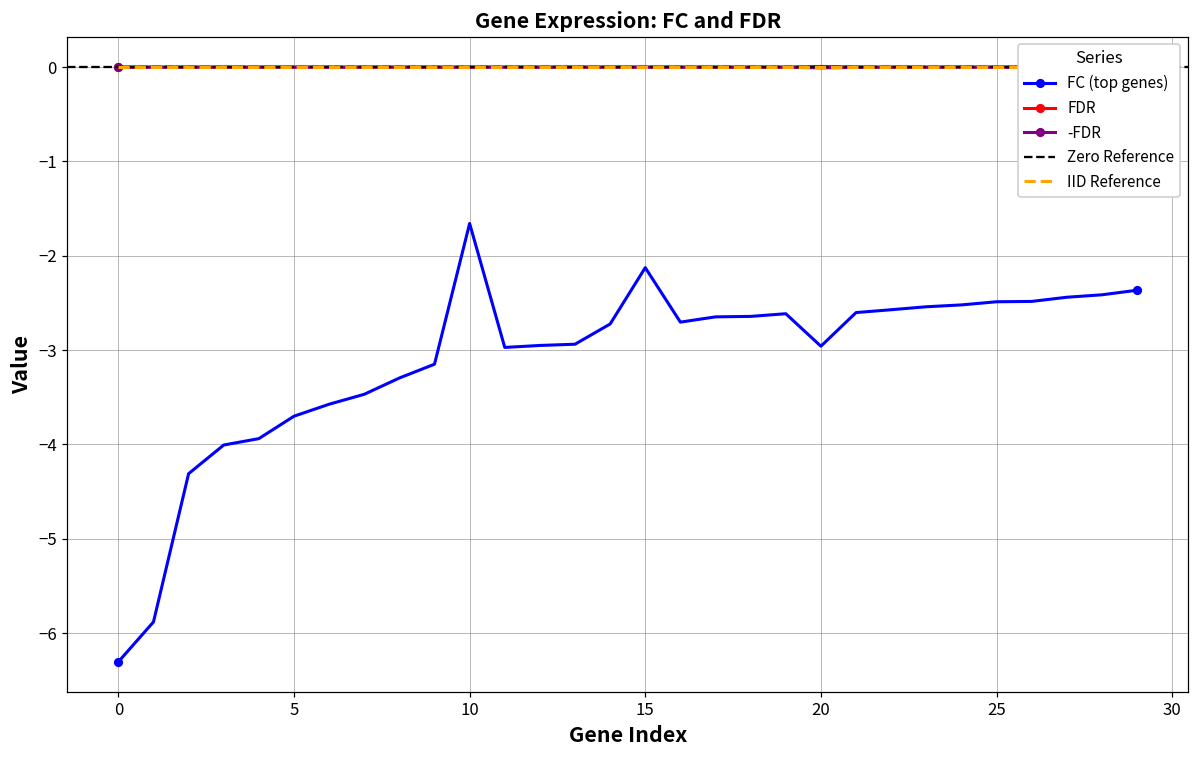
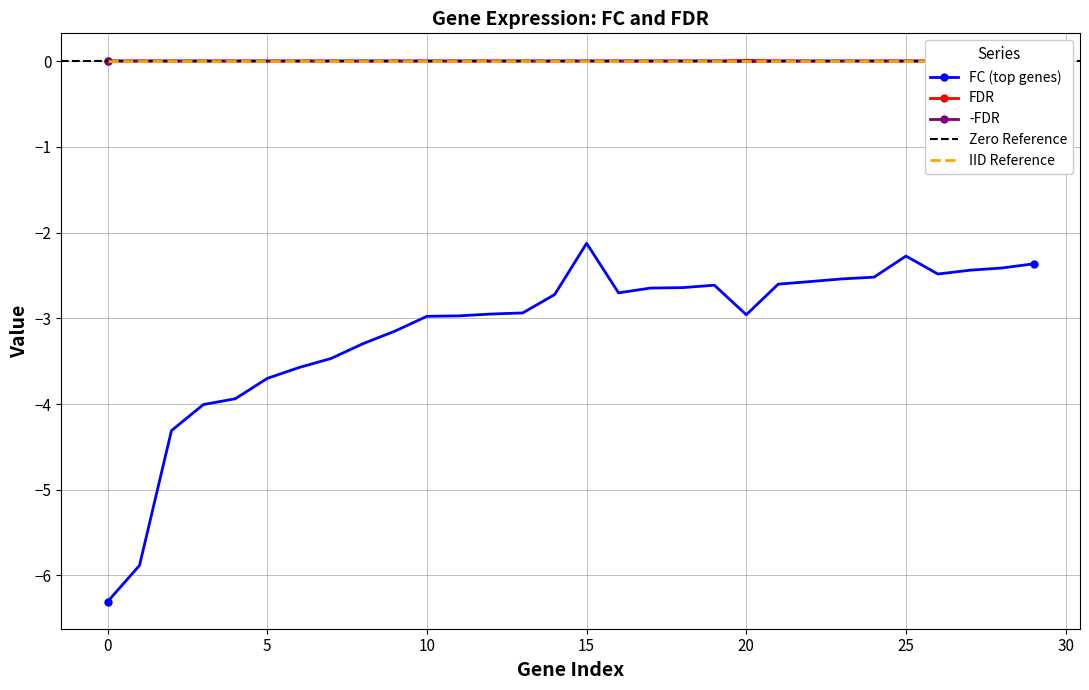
  {
    "FC (top genes)": {
      "0": -6.3,
      "5": -3.7,
-     "10": -1.7,
+     "10": -3.0,
      "15": -2.1,
      "20": -3.0,
-     "25": -2.5
+     "25": -2.3
    }
  }
